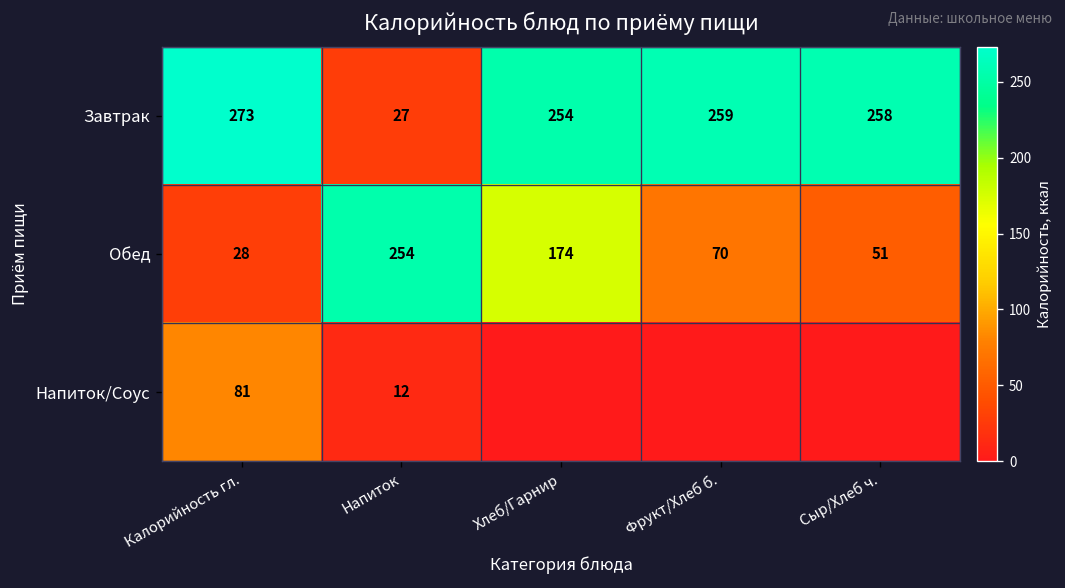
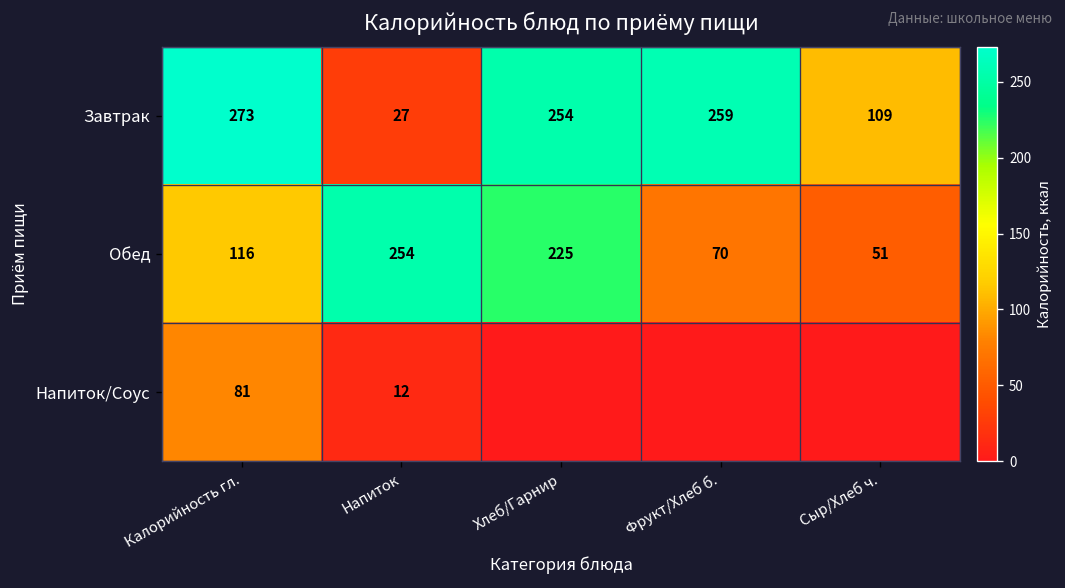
  {
    "Завтрак": {
      "Калорийность гл.": 273,
      "Напиток": 27,
      "Хлеб/Гарнир": 254,
      "Фрукт/Хлеб б.": 259,
-     "Сыр/Хлеб ч.": 258
+     "Сыр/Хлеб ч.": 109
    },
    "Обед": {
-     "Калорийность гл.": 28,
+     "Калорийность гл.": 116,
      "Напиток": 254,
-     "Хлеб/Гарнир": 174,
+     "Хлеб/Гарнир": 225,
      "Фрукт/Хлеб б.": 70,
      "Сыр/Хлеб ч.": 51
    },
    "Напиток/Соус": {
      "Калорийность гл.": 81,
      "Напиток": 12
    }
  }
